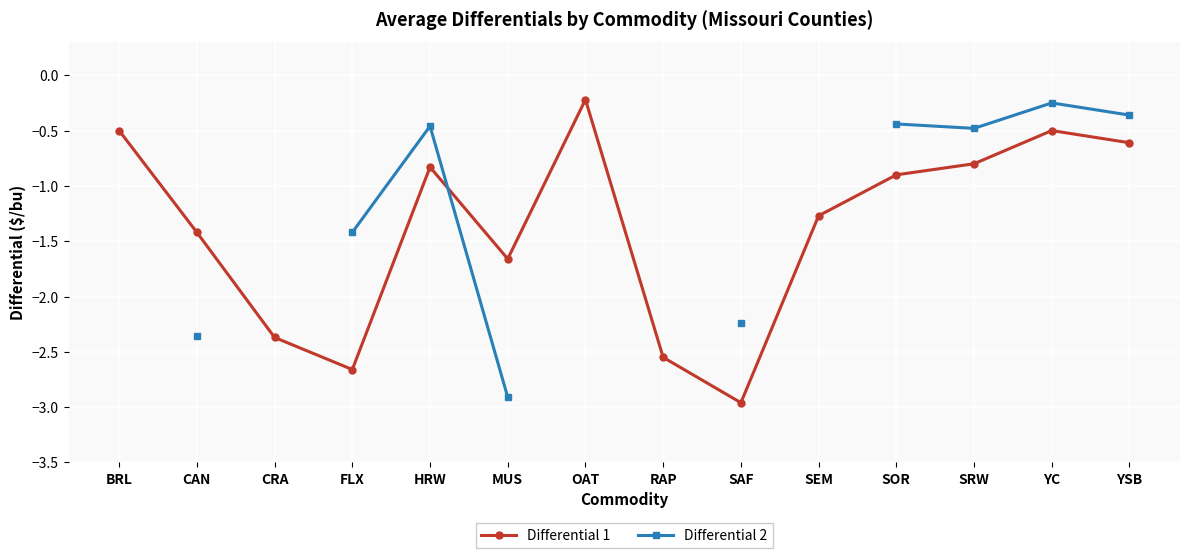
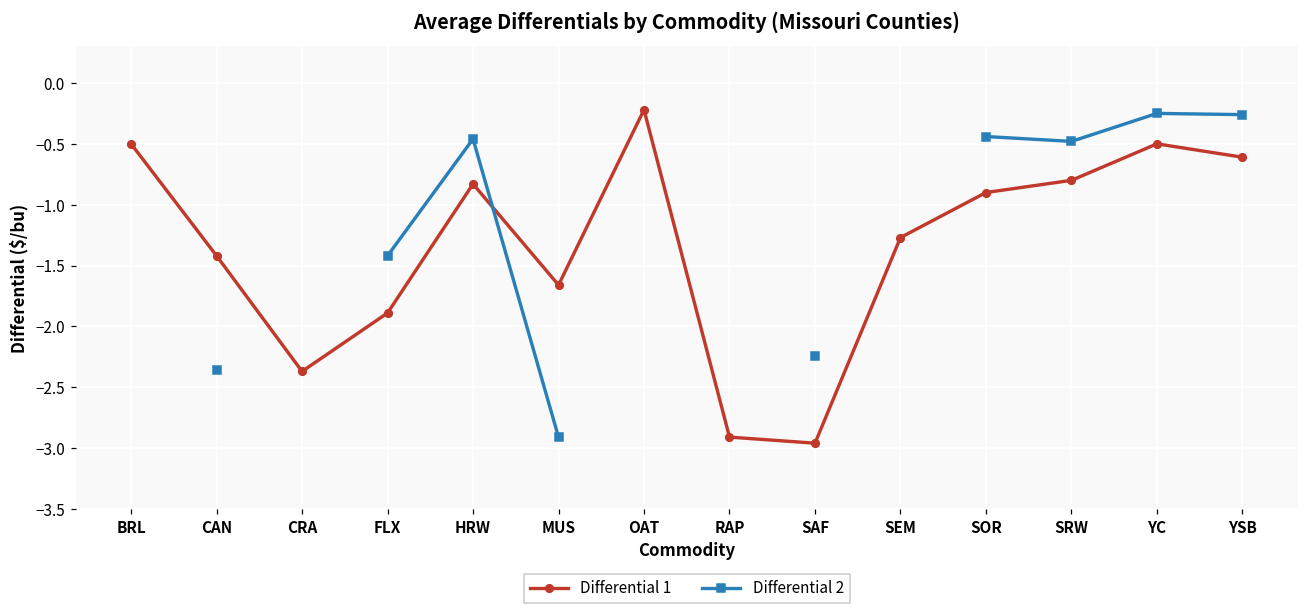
  {
    "Differential 1": {
      "BRL": -0.50,
      "CAN": -1.42,
      "CRA": -2.37,
-     "FLX": -2.66,
+     "FLX": -1.89,
      "HRW": -0.83,
      "MUS": -1.66,
      "OAT": -0.22,
-     "RAP": -2.55,
+     "RAP": -2.91,
      "SAF": -2.96,
      "SEM": -1.27,
      "SOR": -0.90,
      "SRW": -0.80,
      "YC": -0.50,
      "YSB": -0.61
    },
    "Differential 2": {
      "CAN": -2.36,
      "FLX": -1.42,
      "HRW": -0.46,
      "MUS": -2.91,
      "SAF": -2.24,
      "SOR": -0.44,
      "SRW": -0.48,
      "YC": -0.25,
-     "YSB": -0.36
+     "YSB": -0.26
    }
  }
